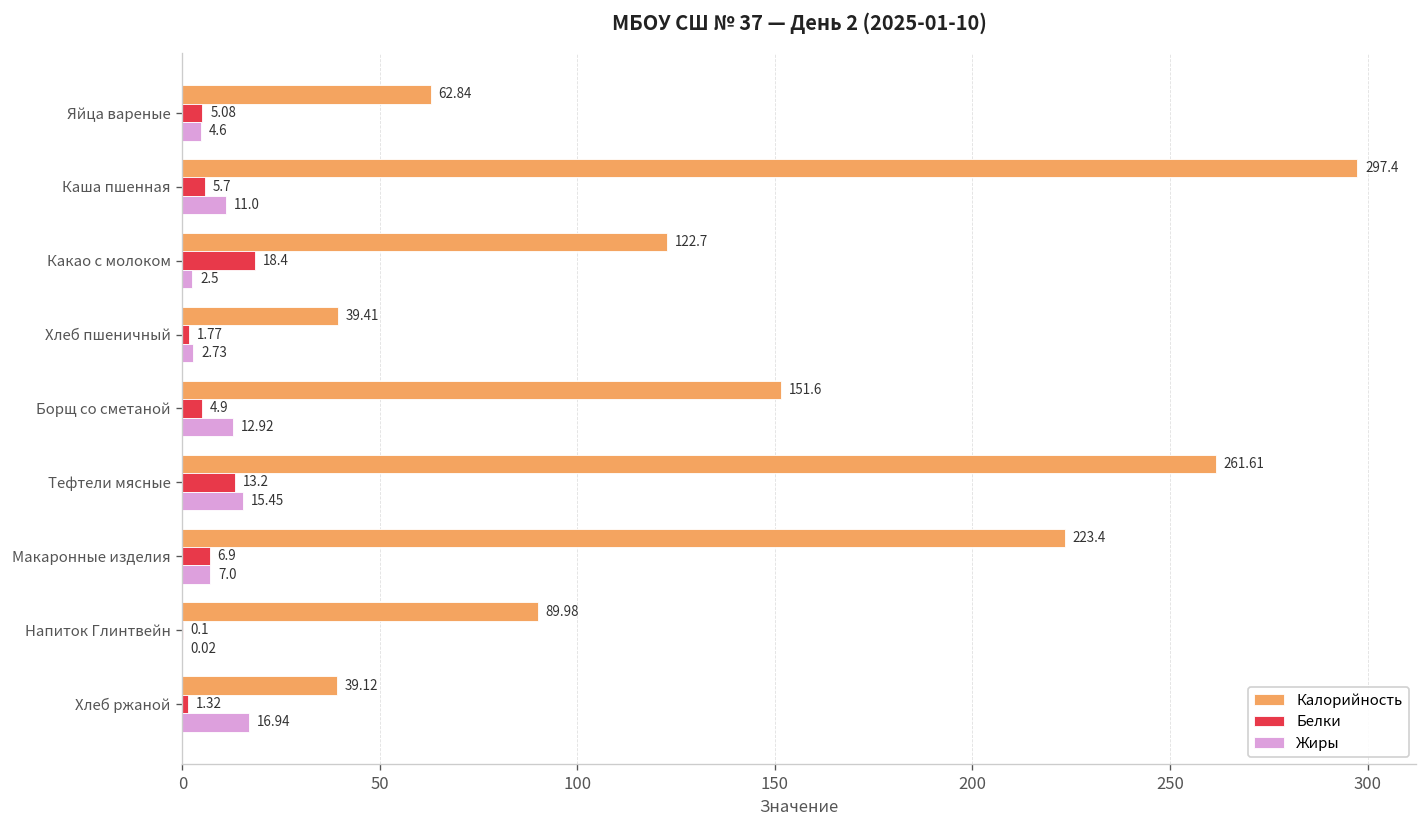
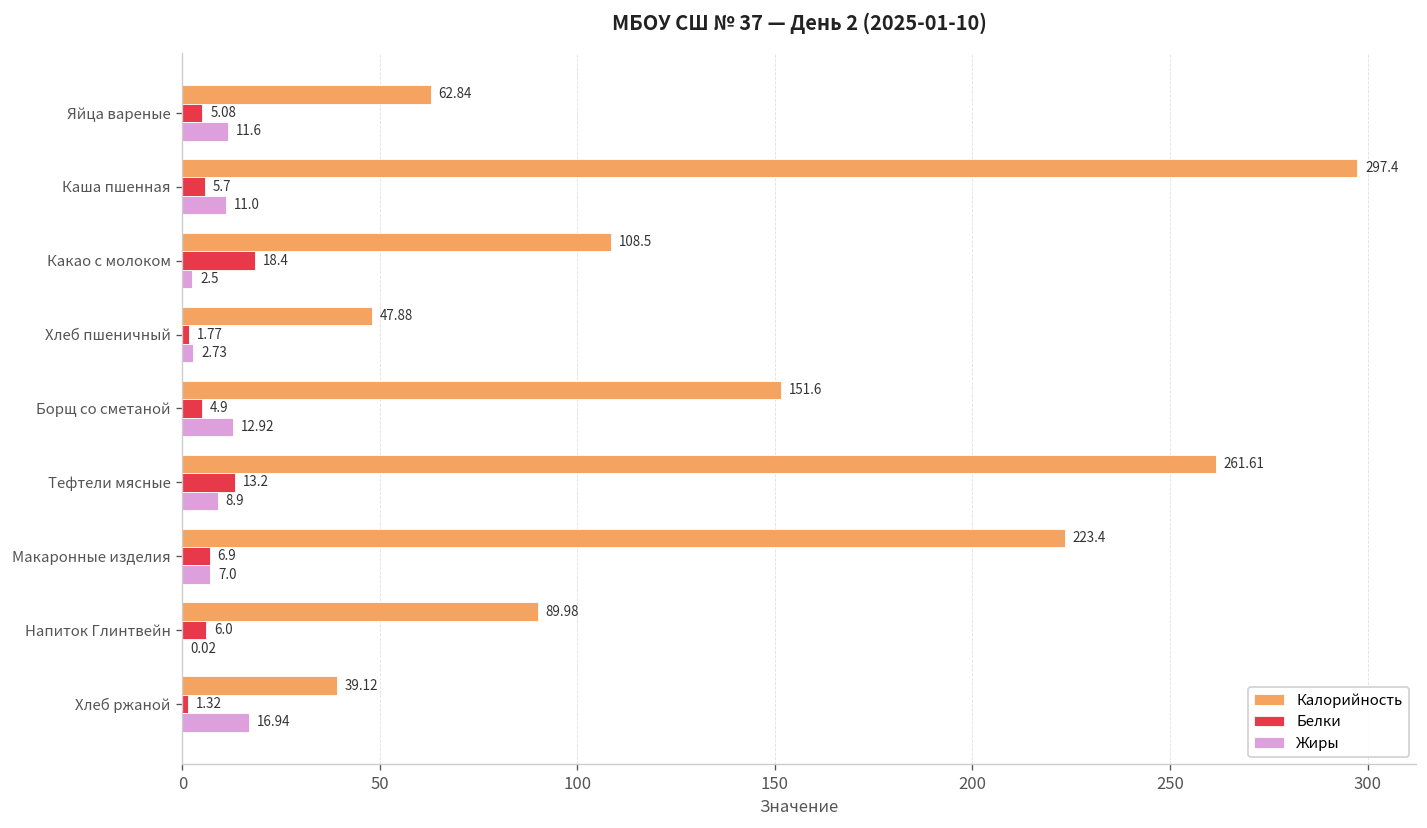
  {
    "Калорийность": {
      "Яйца вареные": 62.84,
      "Каша пшенная": 297.4,
-     "Какао с молоком": 122.7,
-     "Хлеб пшеничный": 39.41,
+     "Какао с молоком": 108.5,
+     "Хлеб пшеничный": 47.88,
      "Борщ со сметаной": 151.6,
      "Тефтели мясные": 261.61,
      "Макаронные изделия": 223.4,
      "Напиток Глинтвейн": 89.98,
      "Хлеб ржаной": 39.12
    },
    "Белки": {
      "Яйца вареные": 5.08,
      "Каша пшенная": 5.7,
      "Какао с молоком": 18.4,
      "Хлеб пшеничный": 1.77,
      "Борщ со сметаной": 4.9,
      "Тефтели мясные": 13.2,
      "Макаронные изделия": 6.9,
-     "Напиток Глинтвейн": 0.1,
+     "Напиток Глинтвейн": 6.0,
      "Хлеб ржаной": 1.32
    },
    "Жиры": {
-     "Яйца вареные": 4.6,
+     "Яйца вареные": 11.6,
      "Каша пшенная": 11.0,
      "Какао с молоком": 2.5,
      "Хлеб пшеничный": 2.73,
      "Борщ со сметаной": 12.92,
-     "Тефтели мясные": 15.45,
+     "Тефтели мясные": 8.9,
      "Макаронные изделия": 7.0,
      "Напиток Глинтвейн": 0.02,
      "Хлеб ржаной": 16.94
    }
  }
